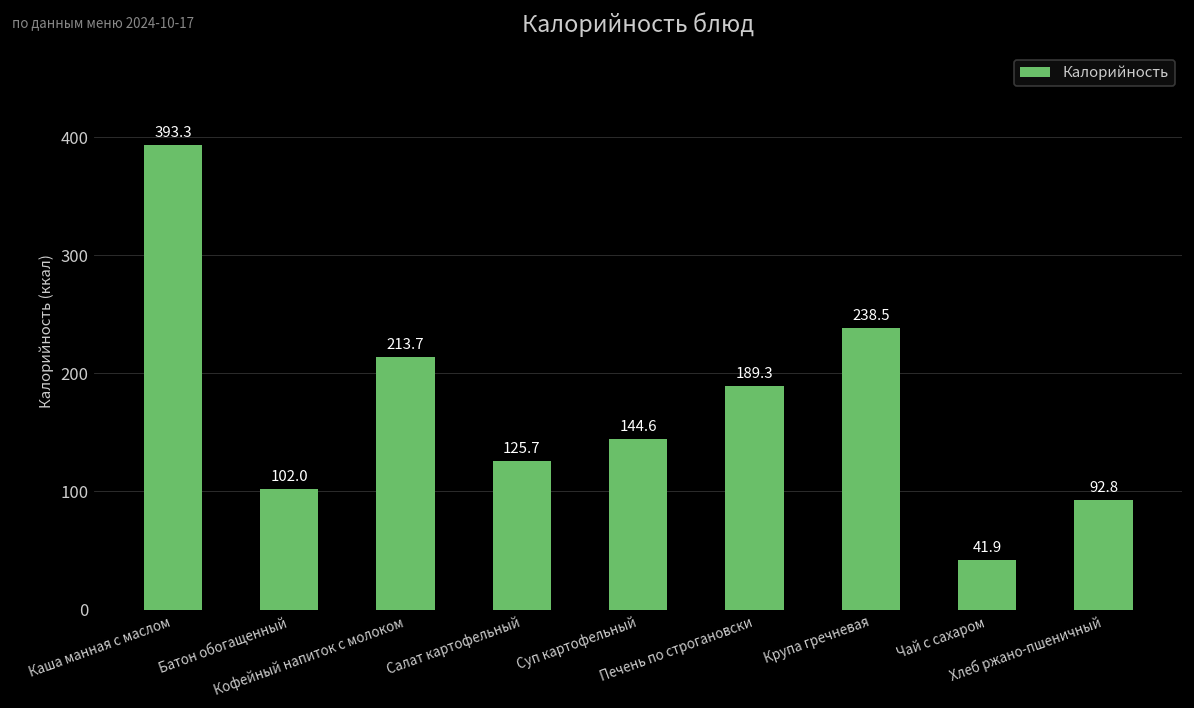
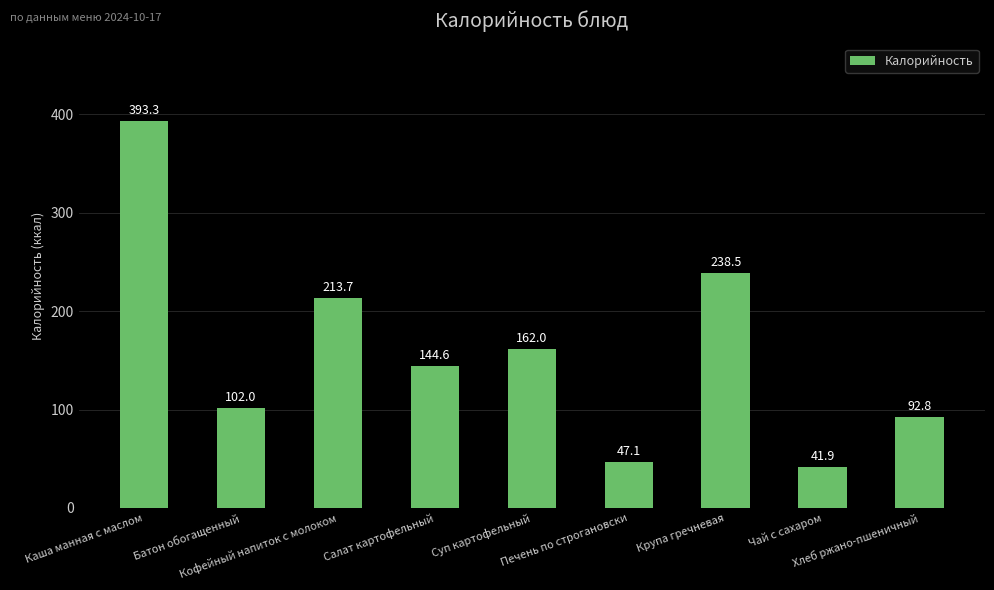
  {
    "Каша манная с маслом": 393.3,
    "Батон обогащенный": 102.0,
    "Кофейный напиток с молоком": 213.7,
-   "Салат картофельный": 125.7,
-   "Суп картофельный": 144.6,
-   "Печень по строгановски": 189.3,
+   "Салат картофельный": 144.6,
+   "Суп картофельный": 162.0,
+   "Печень по строгановски": 47.1,
    "Крупа гречневая": 238.5,
    "Чай с сахаром": 41.9,
    "Хлеб ржано-пшеничный": 92.8
  }
